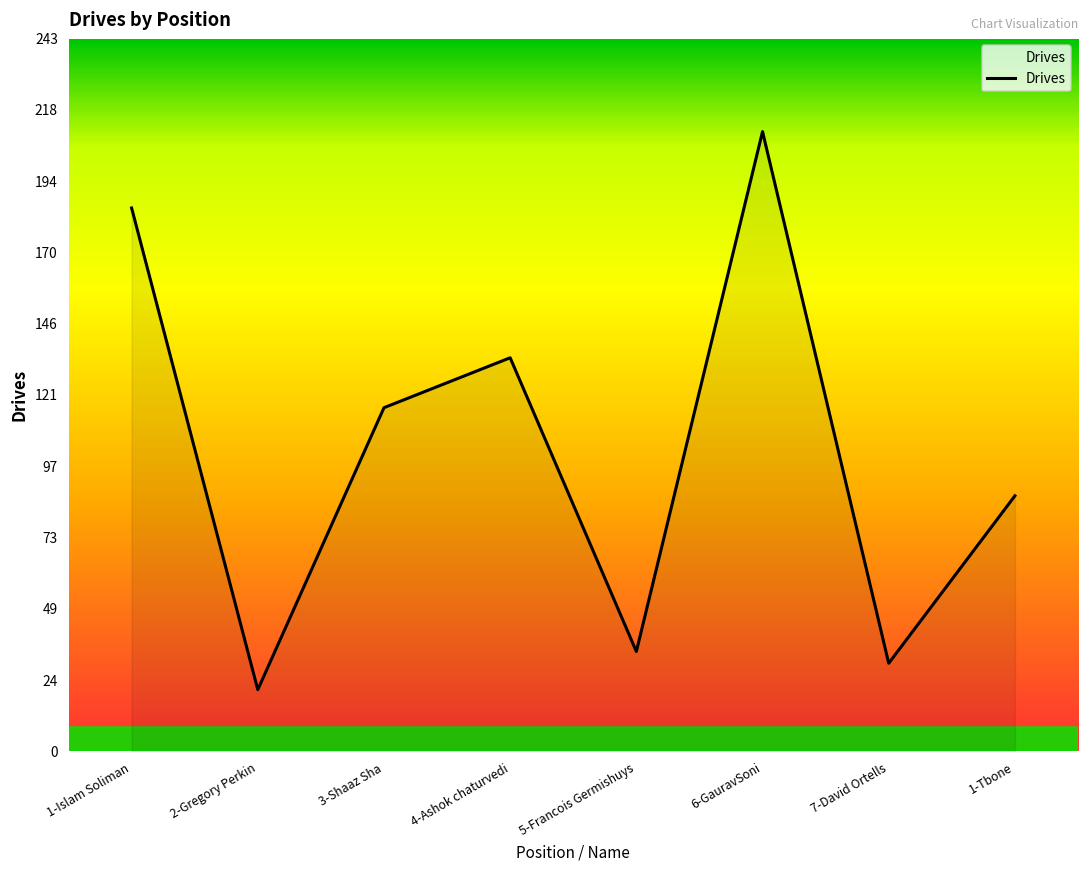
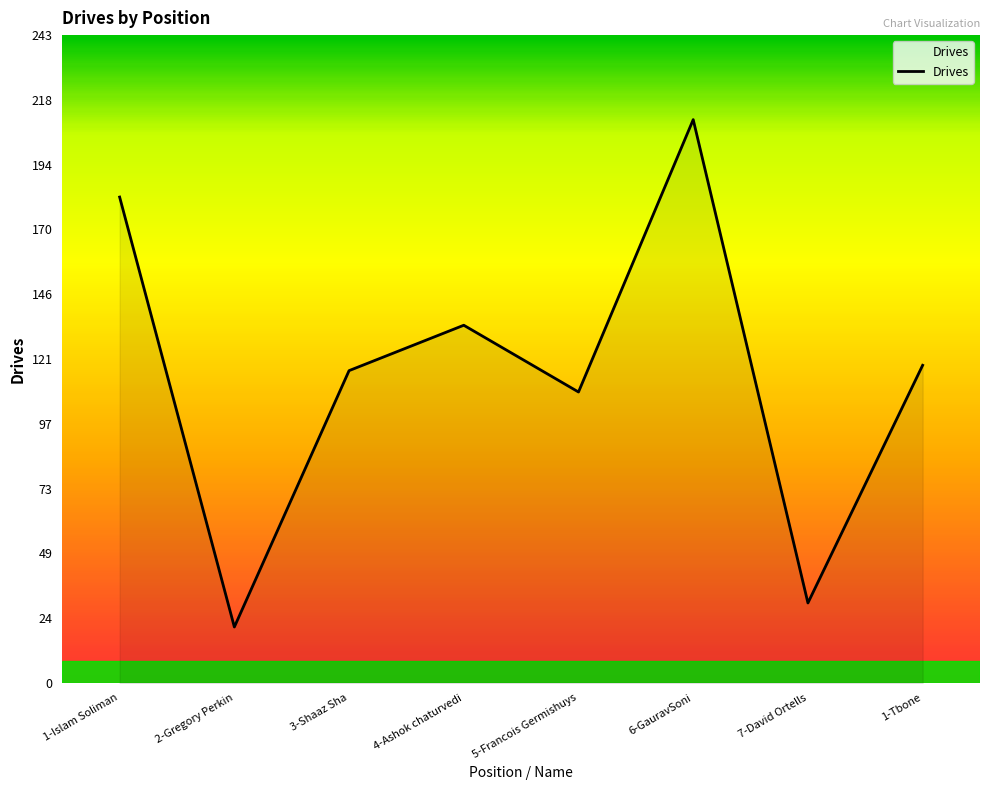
  {
-   "1-Islam Soliman": 185,
+   "1-Islam Soliman": 182,
    "2-Gregory Perkin": 21,
    "3-Shaaz Sha": 117,
    "4-Ashok chaturvedi": 134,
-   "5-Francois Germishuys": 34,
+   "5-Francois Germishuys": 109,
    "6-GauravSoni": 211,
    "7-David Ortells": 30,
-   "1-Tbone": 87
+   "1-Tbone": 119
  }
